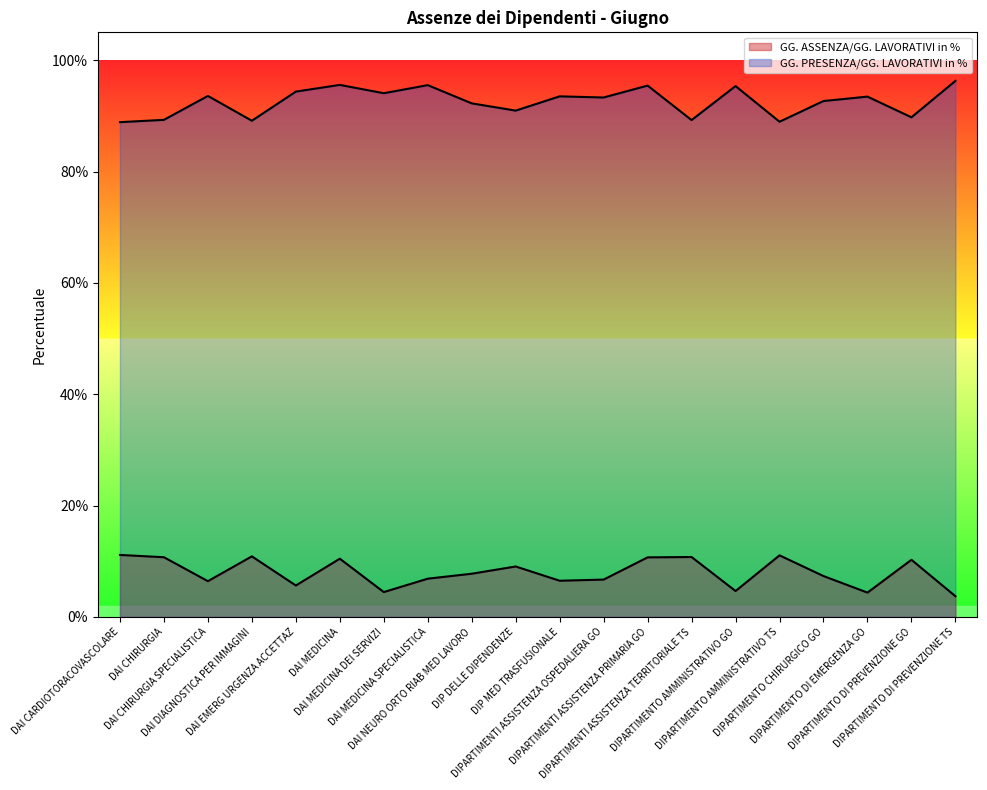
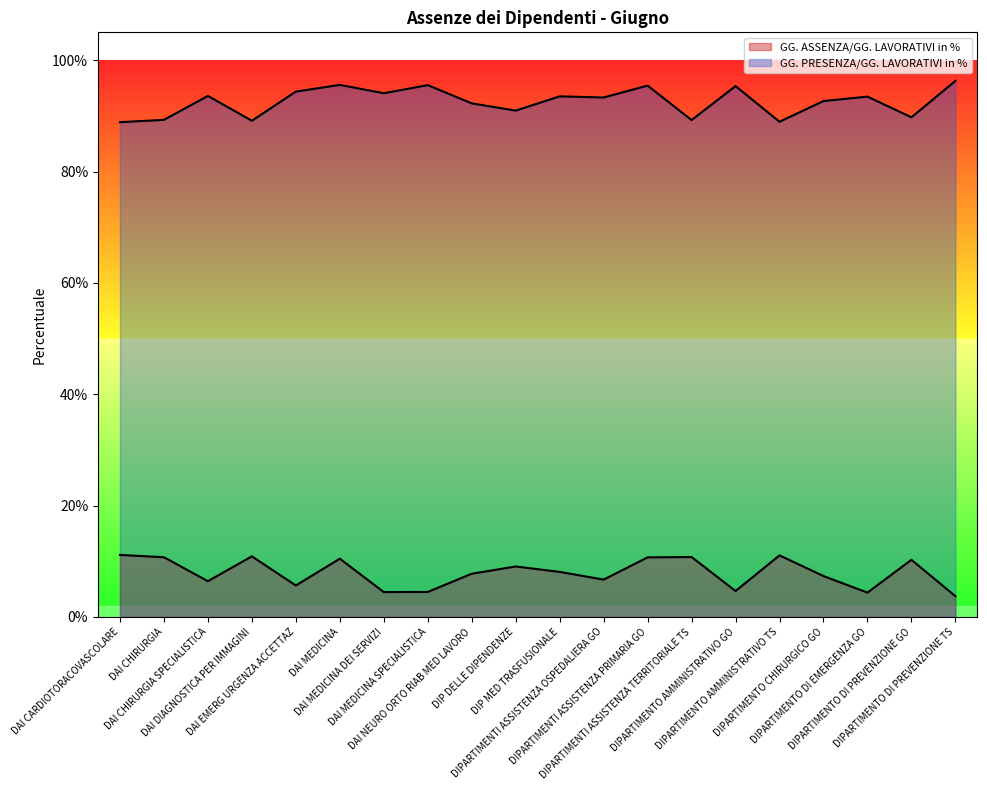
  {
    "GG. ASSENZA/GG. LAVORATIVI in %": {
      "DAI CARDIOTORACOVASCOLARE": "11%",
      "DAI CHIRURGIA": "11%",
      "DAI CHIRURGIA SPECIALISTICA": "6%",
      "DAI DIAGNOSTICA PER IMMAGINI": "11%",
      "DAI EMERG URGENZA ACCETTAZ": "6%",
      "DAI MEDICINA": "10%",
      "DAI MEDICINA DEI SERVIZI": "4%",
-     "DAI MEDICINA SPECIALISTICA": "7%",
+     "DAI MEDICINA SPECIALISTICA": "4%",
      "DAI NEURO ORTO RIAB MED LAVORO": "8%",
      "DIP DELLE DIPENDENZE": "9%",
-     "DIP MED TRASFUSIONALE": "6%",
+     "DIP MED TRASFUSIONALE": "8%",
      "DIPARTIMENTI ASSISTENZA OSPEDALIERA GO": "7%",
      "DIPARTIMENTI ASSISTENZA PRIMARIA GO": "11%",
      "DIPARTIMENTI ASSISTENZA TERRITORIALE TS": "11%",
      "DIPARTIMENTO AMMINISTRATIVO GO": "5%",
      "DIPARTIMENTO AMMINISTRATIVO TS": "11%",
      "DIPARTIMENTO CHIRURGICO GO": "7%",
      "DIPARTIMENTO DI EMERGENZA GO": "4%",
      "DIPARTIMENTO DI PREVENZIONE GO": "10%",
      "DIPARTIMENTO DI PREVENZIONE TS": "4%"
    },
    "GG. PRESENZA/GG. LAVORATIVI in %": {
      "DAI CARDIOTORACOVASCOLARE": "89%",
      "DAI CHIRURGIA": "89%",
      "DAI CHIRURGIA SPECIALISTICA": "94%",
      "DAI DIAGNOSTICA PER IMMAGINI": "89%",
      "DAI EMERG URGENZA ACCETTAZ": "94%",
      "DAI MEDICINA": "96%",
      "DAI MEDICINA DEI SERVIZI": "94%",
      "DAI MEDICINA SPECIALISTICA": "96%",
      "DAI NEURO ORTO RIAB MED LAVORO": "92%",
      "DIP DELLE DIPENDENZE": "91%",
      "DIP MED TRASFUSIONALE": "94%",
      "DIPARTIMENTI ASSISTENZA OSPEDALIERA GO": "93%",
      "DIPARTIMENTI ASSISTENZA PRIMARIA GO": "95%",
      "DIPARTIMENTI ASSISTENZA TERRITORIALE TS": "89%",
      "DIPARTIMENTO AMMINISTRATIVO GO": "95%",
      "DIPARTIMENTO AMMINISTRATIVO TS": "89%",
      "DIPARTIMENTO CHIRURGICO GO": "93%",
      "DIPARTIMENTO DI EMERGENZA GO": "93%",
      "DIPARTIMENTO DI PREVENZIONE GO": "90%",
      "DIPARTIMENTO DI PREVENZIONE TS": "96%"
    }
  }
